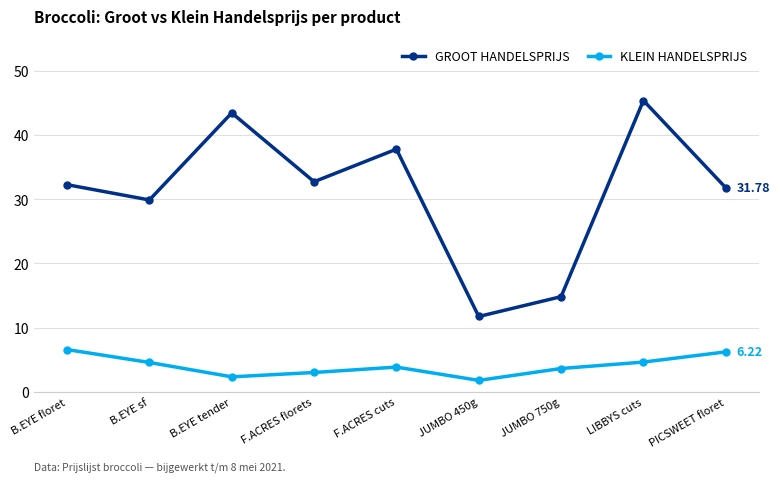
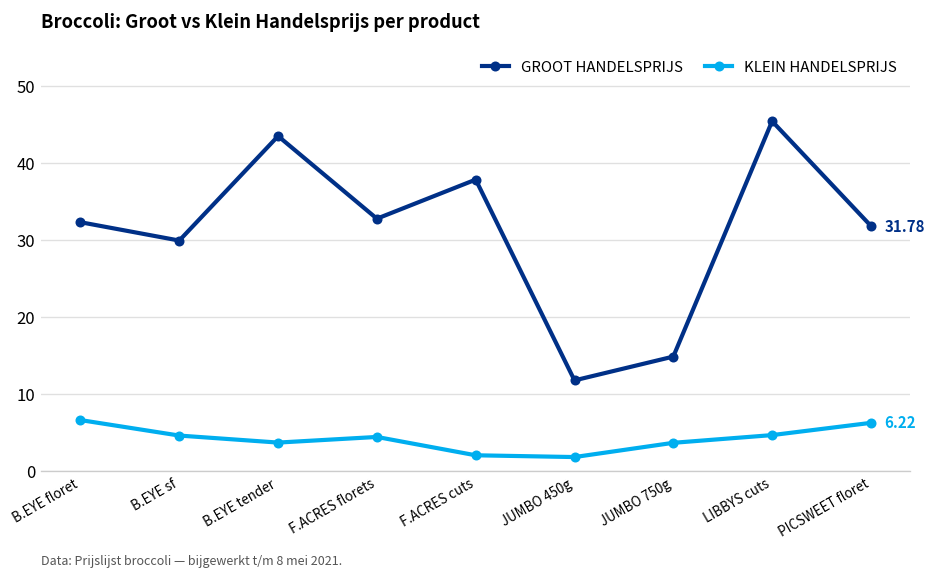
  {
    "GROOT HANDELSPRIJS": {
      "PICSWEET floret": 31.78
    },
    "KLEIN HANDELSPRIJS": {
      "B.EYE floret": 7,
      "B.EYE sf": 5,
-     "B.EYE tender": 2,
-     "F.ACRES florets": 3,
-     "F.ACRES cuts": 4,
+     "B.EYE tender": 4,
+     "F.ACRES florets": 4,
+     "F.ACRES cuts": 2,
      "JUMBO 450g": 2,
      "JUMBO 750g": 4,
      "LIBBYS cuts": 5
    }
  }
